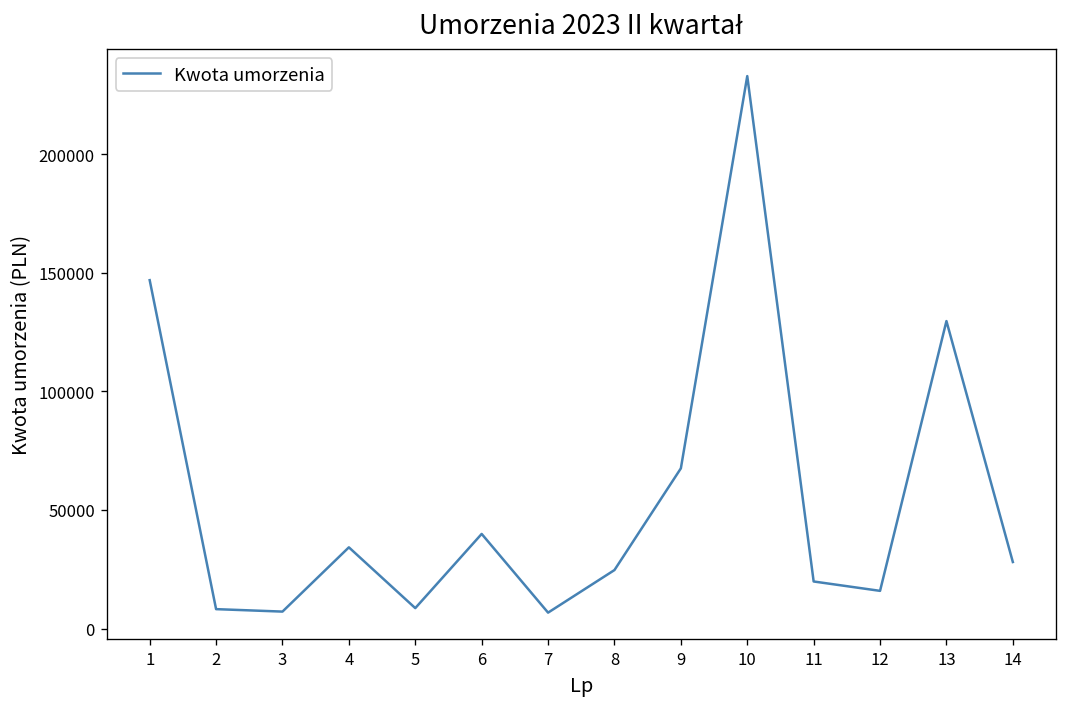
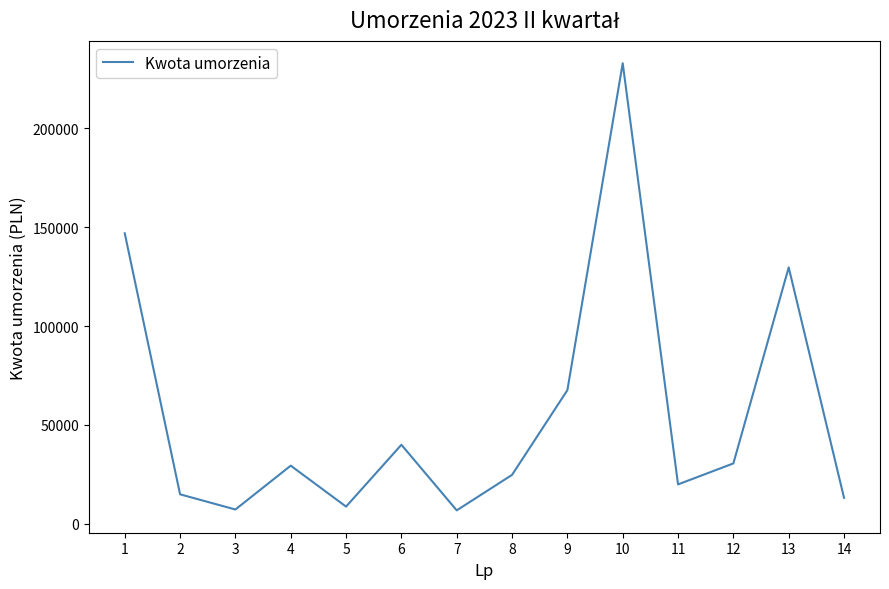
  {
    "1": 147000,
-   "2": 8000,
+   "2": 15000,
    "3": 7000,
-   "4": 34000,
+   "4": 29000,
    "5": 9000,
    "6": 40000,
    "7": 7000,
    "8": 25000,
    "9": 68000,
    "10": 233000,
    "11": 20000,
-   "12": 16000,
+   "12": 30000,
    "13": 130000,
-   "14": 28000
+   "14": 13000
  }
